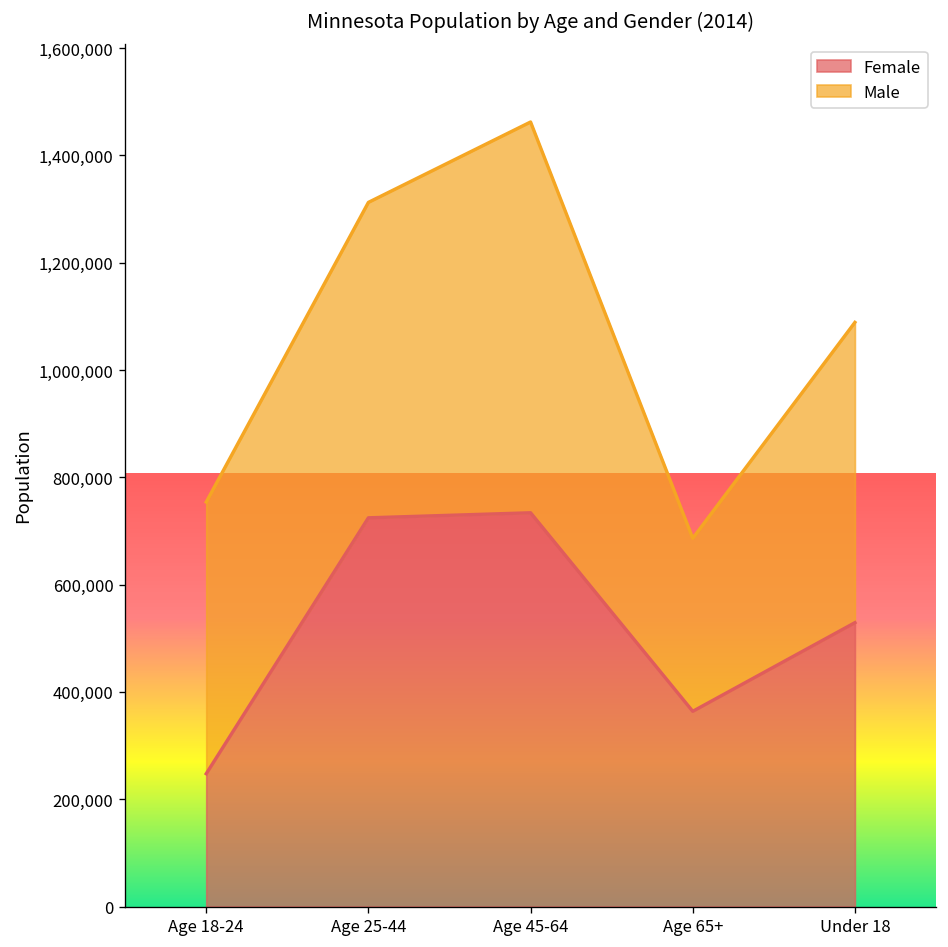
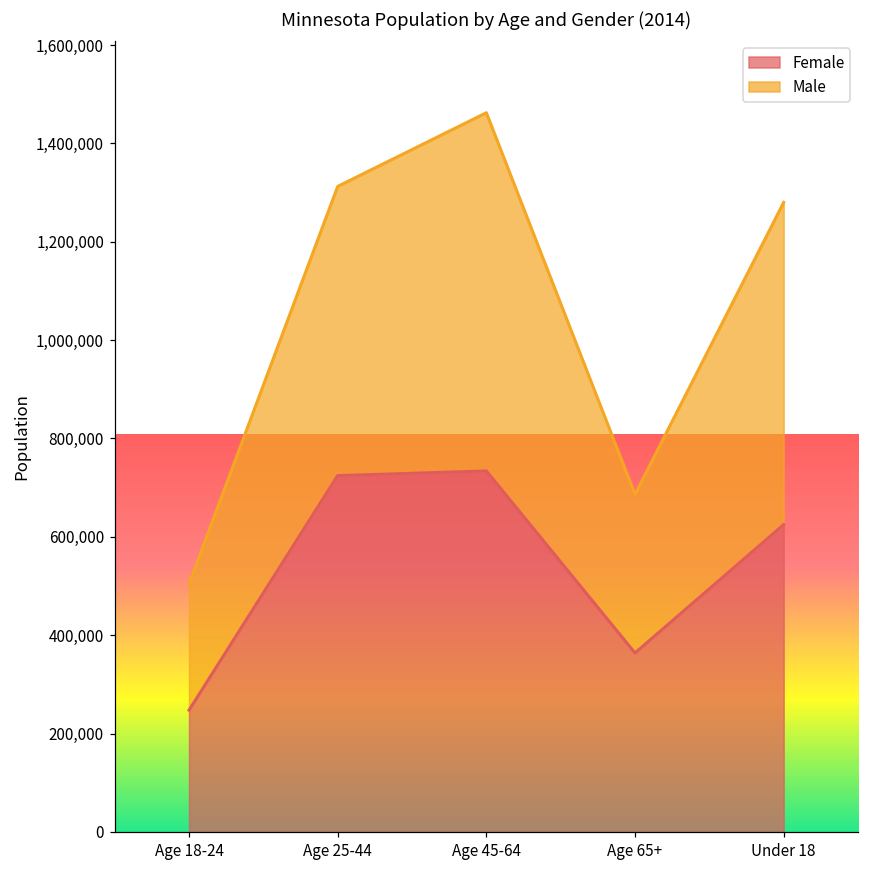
  {
    "Female": {
      "Age 18-24": "250,000",
      "Age 25-44": "720,000",
      "Age 45-64": "730,000",
      "Age 65+": "360,000",
-     "Under 18": "530,000"
+     "Under 18": "620,000"
    },
    "Male": {
-     "Age 18-24": "510,000",
+     "Age 18-24": "260,000",
      "Age 25-44": "590,000",
      "Age 45-64": "730,000",
      "Age 65+": "320,000",
-     "Under 18": "560,000"
+     "Under 18": "660,000"
    }
  }
